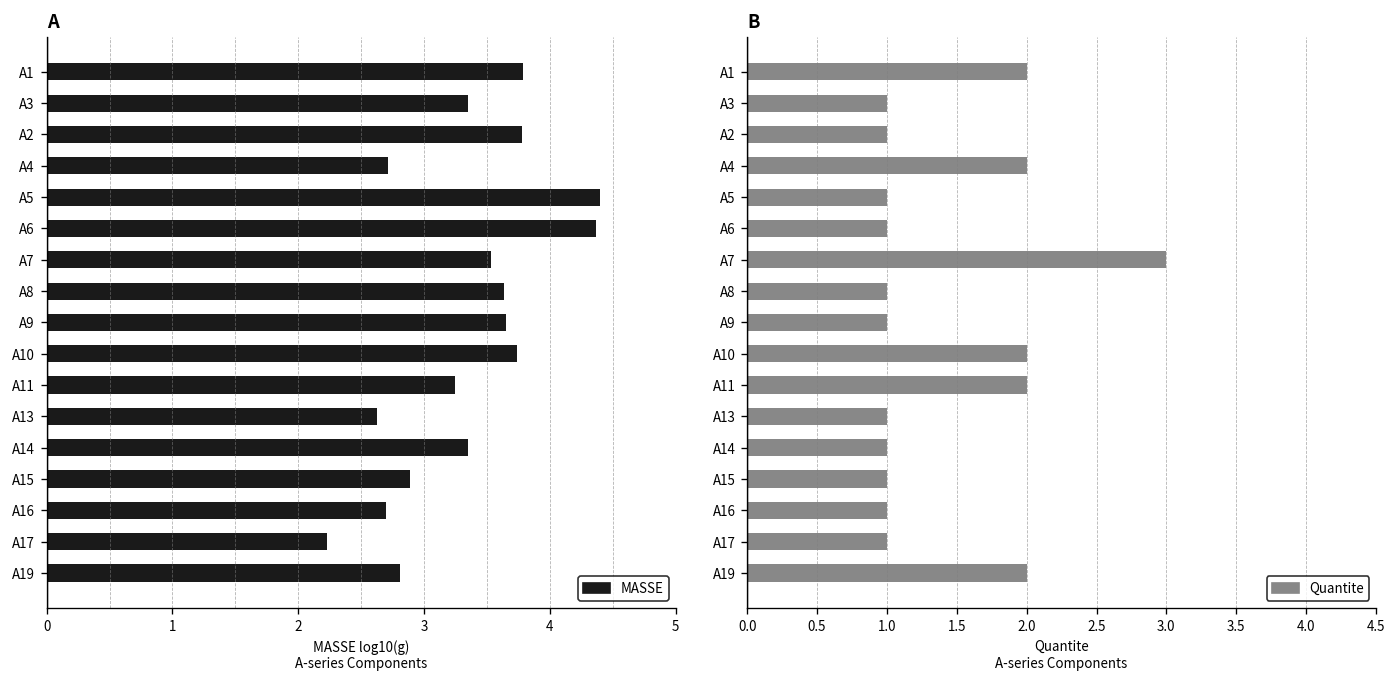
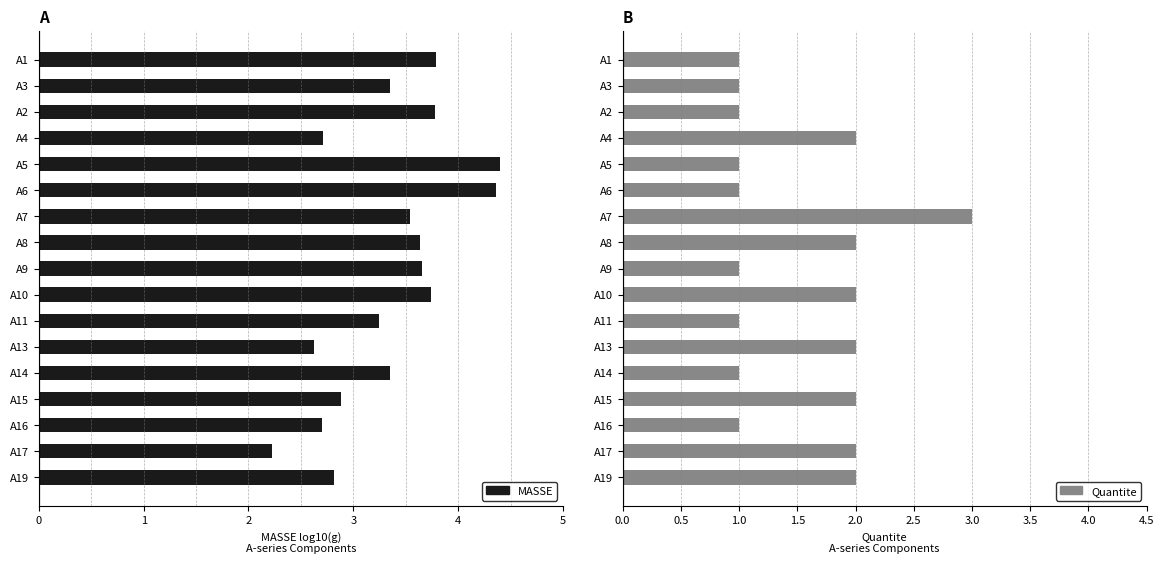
  {
    "A": {
      "A1": 3.79,
      "A3": 3.35,
      "A2": 3.78,
      "A4": 2.71,
      "A5": 4.40,
      "A6": 4.37,
      "A7": 3.54,
      "A8": 3.63,
      "A9": 3.66,
      "A10": 3.74,
      "A11": 3.24,
      "A13": 2.62,
      "A14": 3.35,
      "A15": 2.89,
      "A16": 2.70,
      "A17": 2.23,
      "A19": 2.81
    },
    "B": {
-     "A1": 2,
+     "A1": 1,
      "A3": 1,
      "A2": 1,
      "A4": 2,
      "A5": 1,
      "A6": 1,
      "A7": 3,
-     "A8": 1,
+     "A8": 2,
      "A9": 1,
      "A10": 2,
-     "A11": 2,
-     "A13": 1,
+     "A11": 1,
+     "A13": 2,
      "A14": 1,
-     "A15": 1,
+     "A15": 2,
      "A16": 1,
-     "A17": 1,
+     "A17": 2,
      "A19": 2
    }
  }
